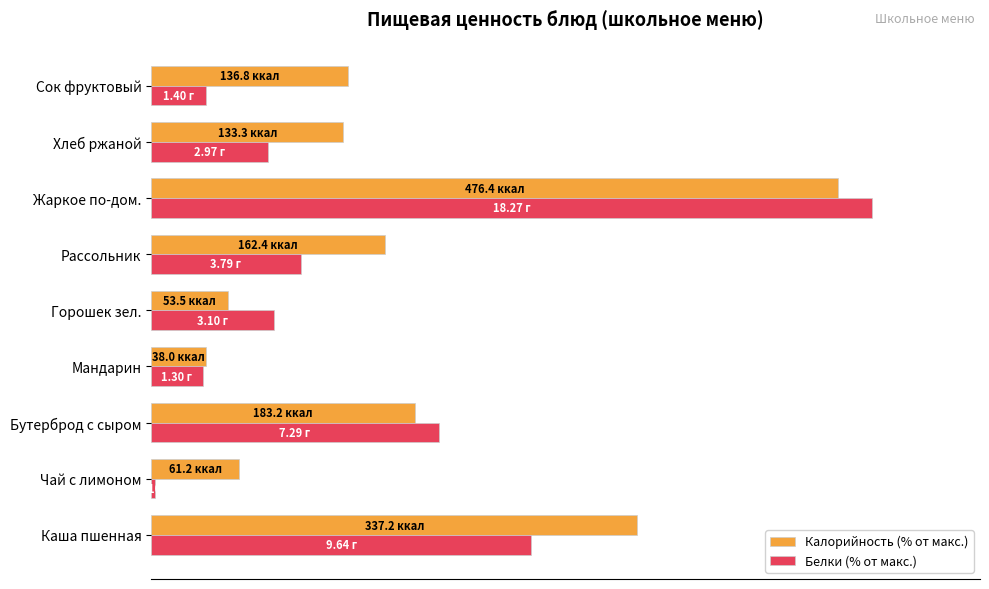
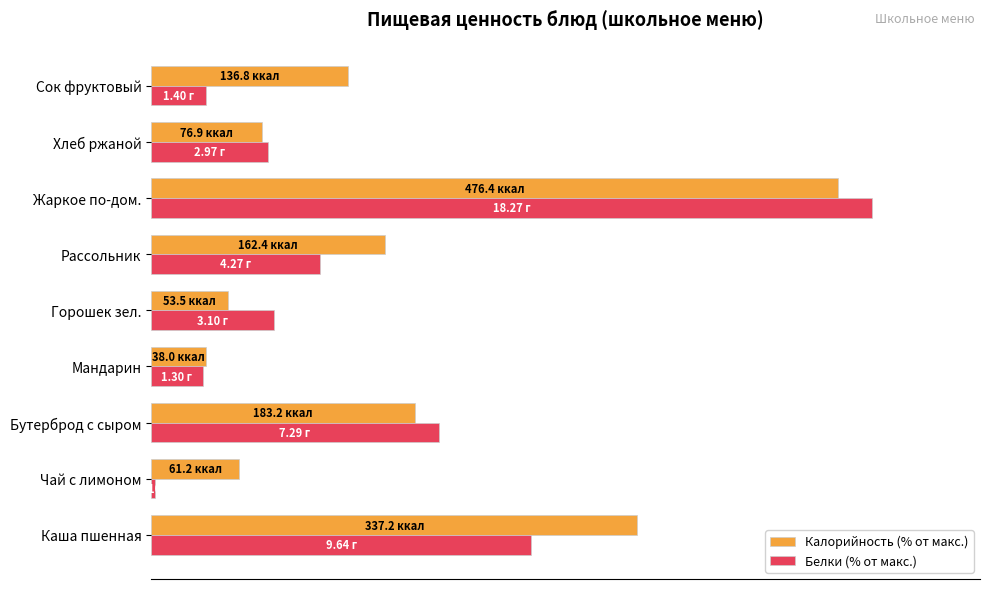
  {
    "Калорийность (% от макс.)": {
-     "Хлеб ржаной": 133.3
+     "Хлеб ржаной": 76.9
    },
    "Белки (% от макс.)": {
-     "Рассольник": 3.79
+     "Рассольник": 4.27
    }
  }
